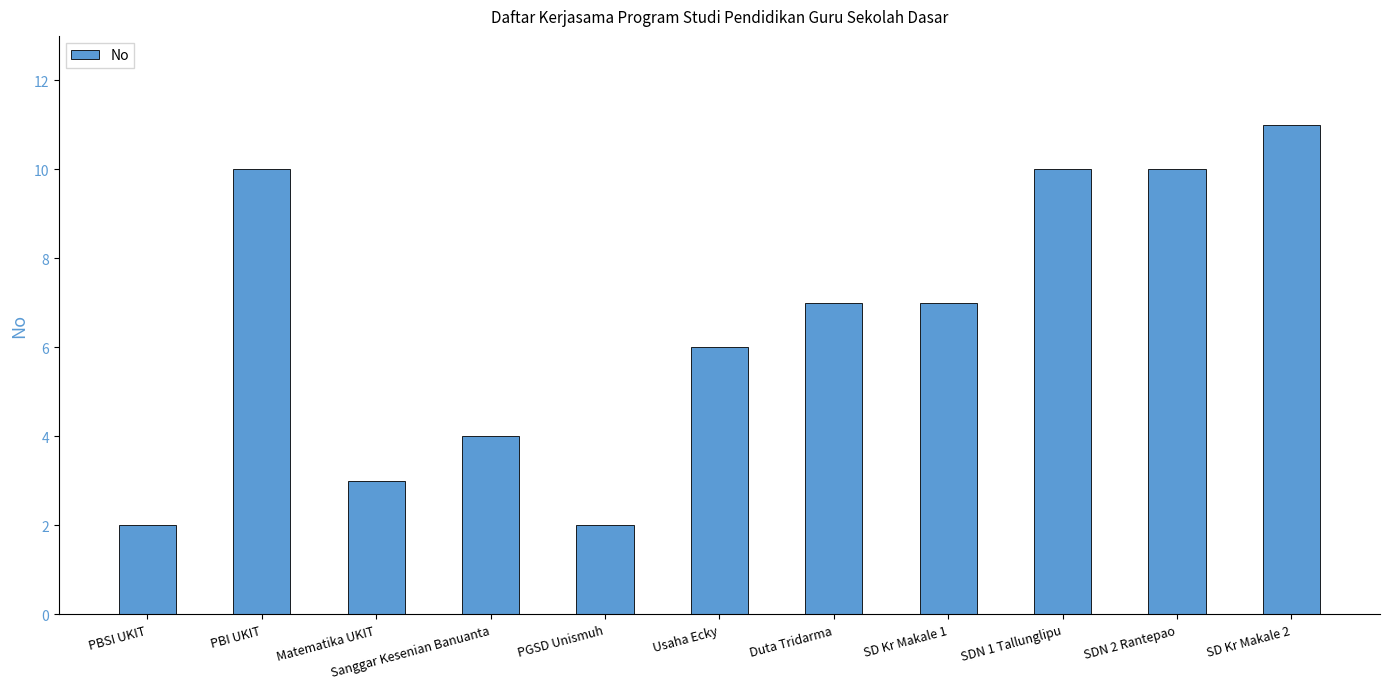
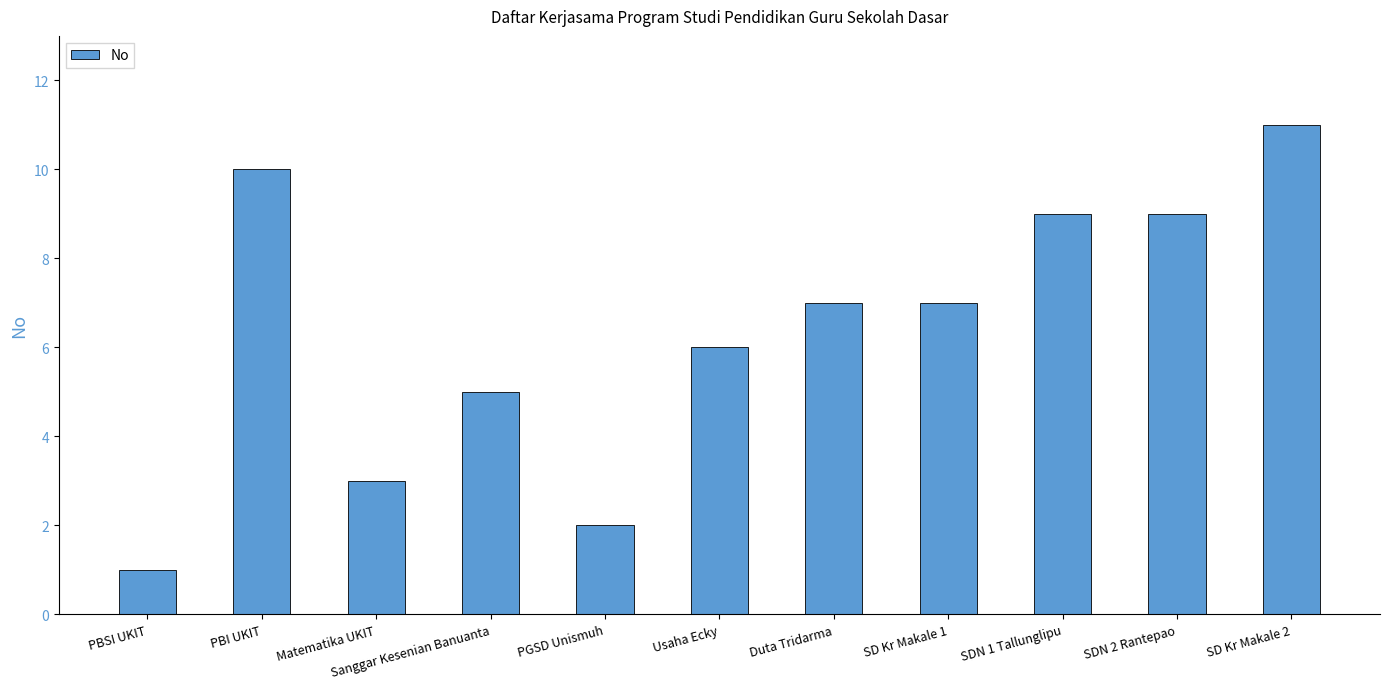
  {
-   "PBSI UKIT": 2,
+   "PBSI UKIT": 1,
    "PBI UKIT": 10,
    "Matematika UKIT": 3,
-   "Sanggar Kesenian Banuanta": 4,
+   "Sanggar Kesenian Banuanta": 5,
    "PGSD Unismuh": 2,
    "Usaha Ecky": 6,
    "Duta Tridarma": 7,
    "SD Kr Makale 1": 7,
-   "SDN 1 Tallunglipu": 10,
-   "SDN 2 Rantepao": 10,
+   "SDN 1 Tallunglipu": 9,
+   "SDN 2 Rantepao": 9,
    "SD Kr Makale 2": 11
  }
